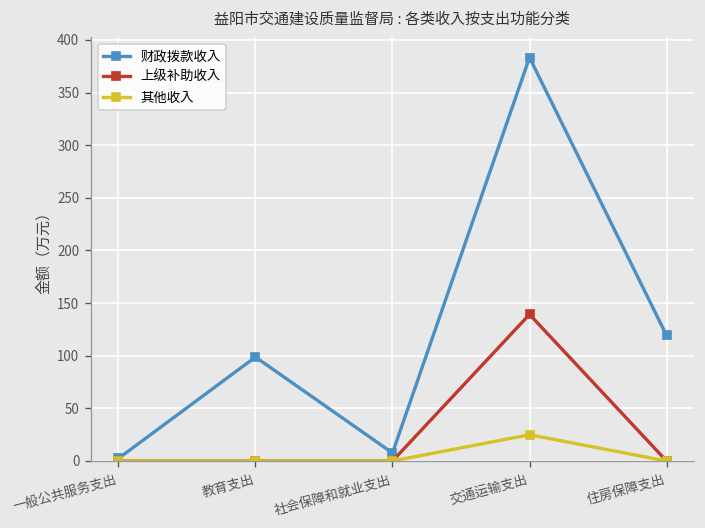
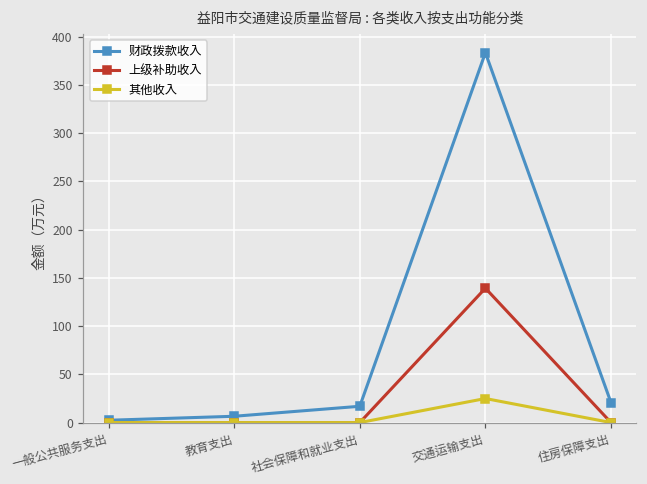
  {
    "财政拨款收入": {
-     "教育支出": 100,
-     "社会保障和就业支出": 10,
+     "教育支出": 10,
+     "社会保障和就业支出": 20,
      "交通运输支出": 380,
-     "住房保障支出": 120
+     "住房保障支出": 20
    },
    "上级补助收入": {
      "交通运输支出": 140
    },
    "其他收入": {
      "交通运输支出": 20
    }
  }
